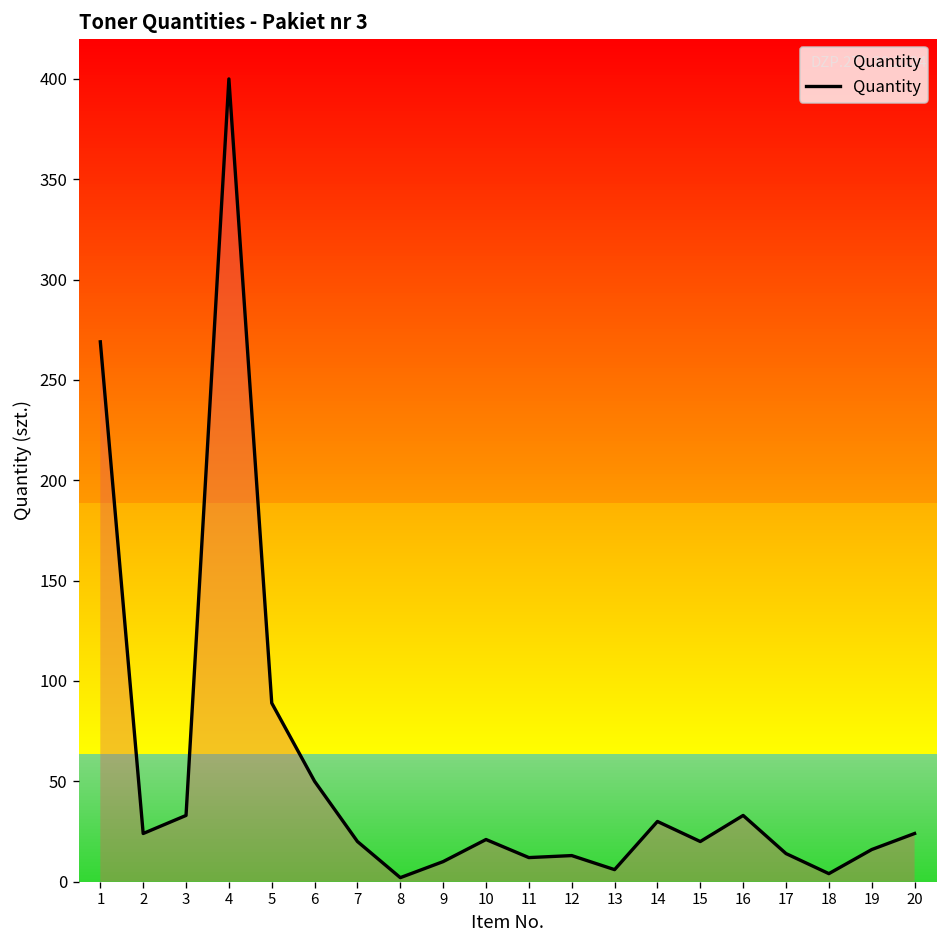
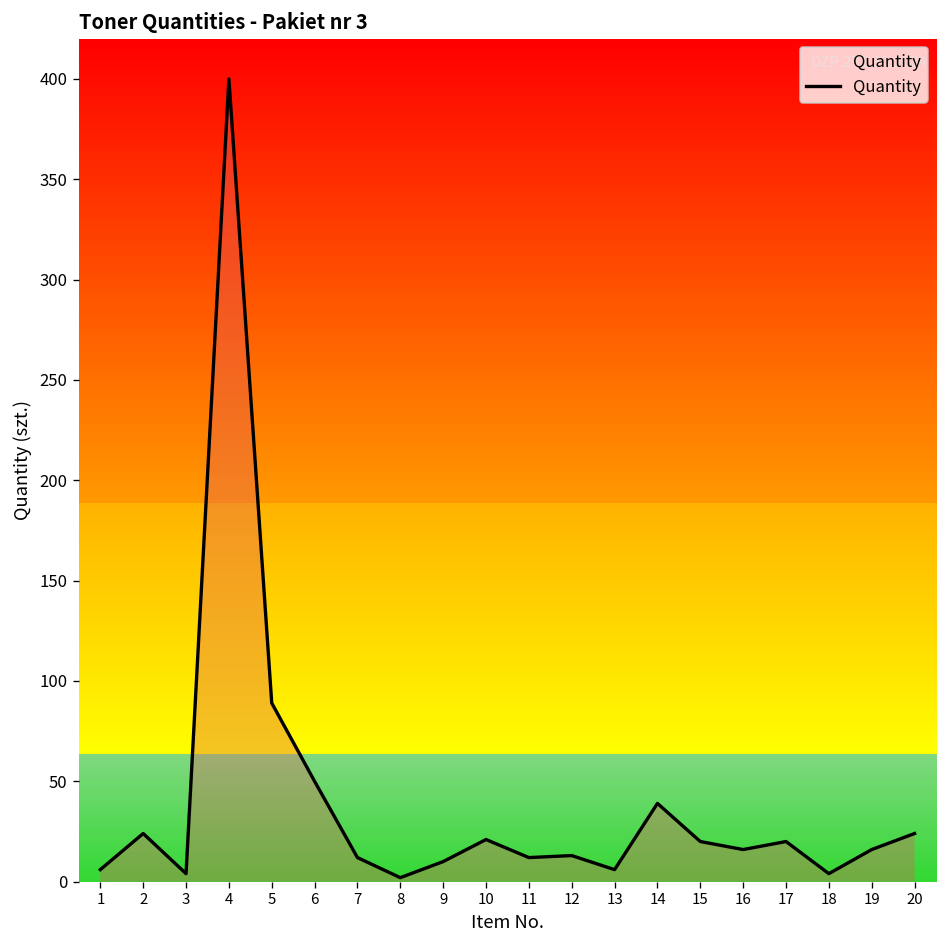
  {
-   "1": 269,
+   "1": 6,
    "2": 24,
-   "3": 33,
+   "3": 4,
    "4": 400,
    "5": 89,
    "6": 50,
-   "7": 20,
+   "7": 12,
    "8": 2,
    "9": 10,
    "10": 21,
    "11": 12,
    "12": 13,
    "13": 6,
-   "14": 30,
+   "14": 39,
    "15": 20,
-   "16": 33,
-   "17": 14,
+   "16": 16,
+   "17": 20,
    "18": 4,
    "19": 16,
    "20": 24
  }
